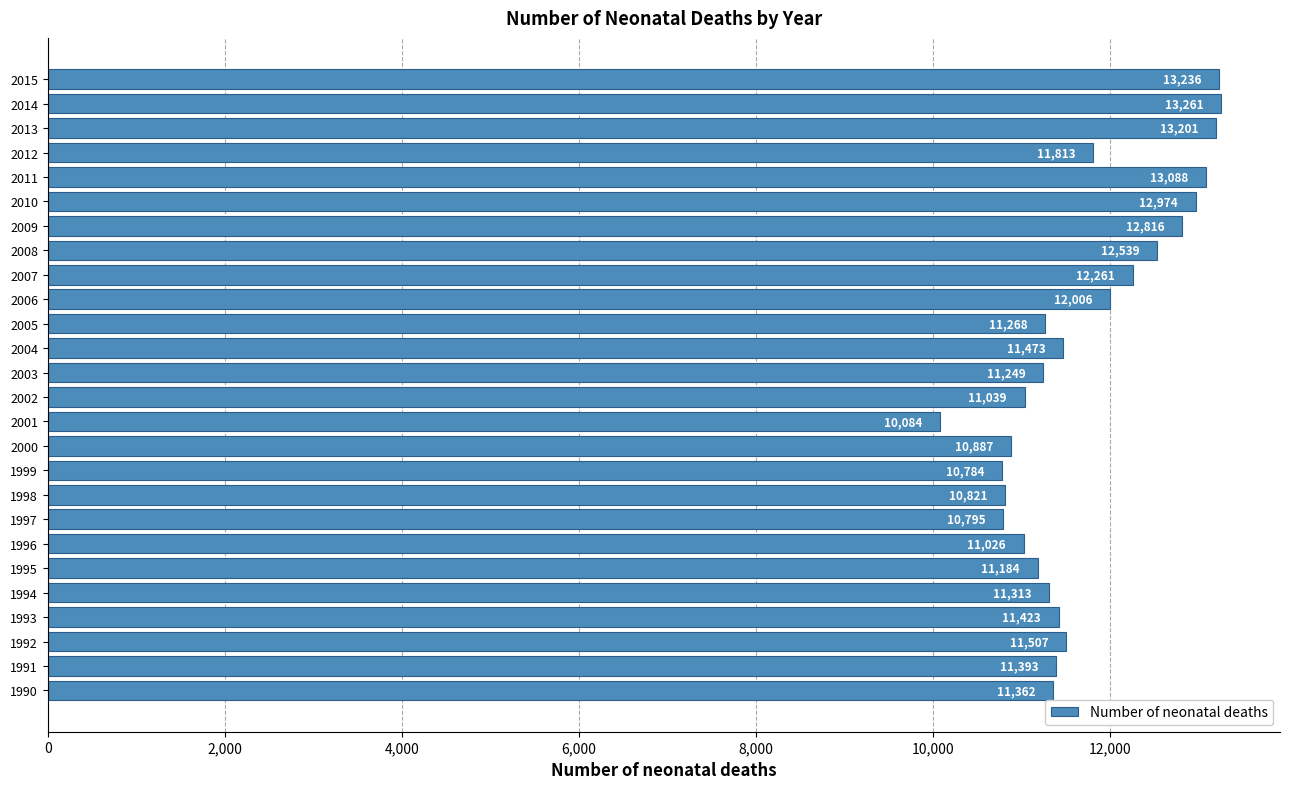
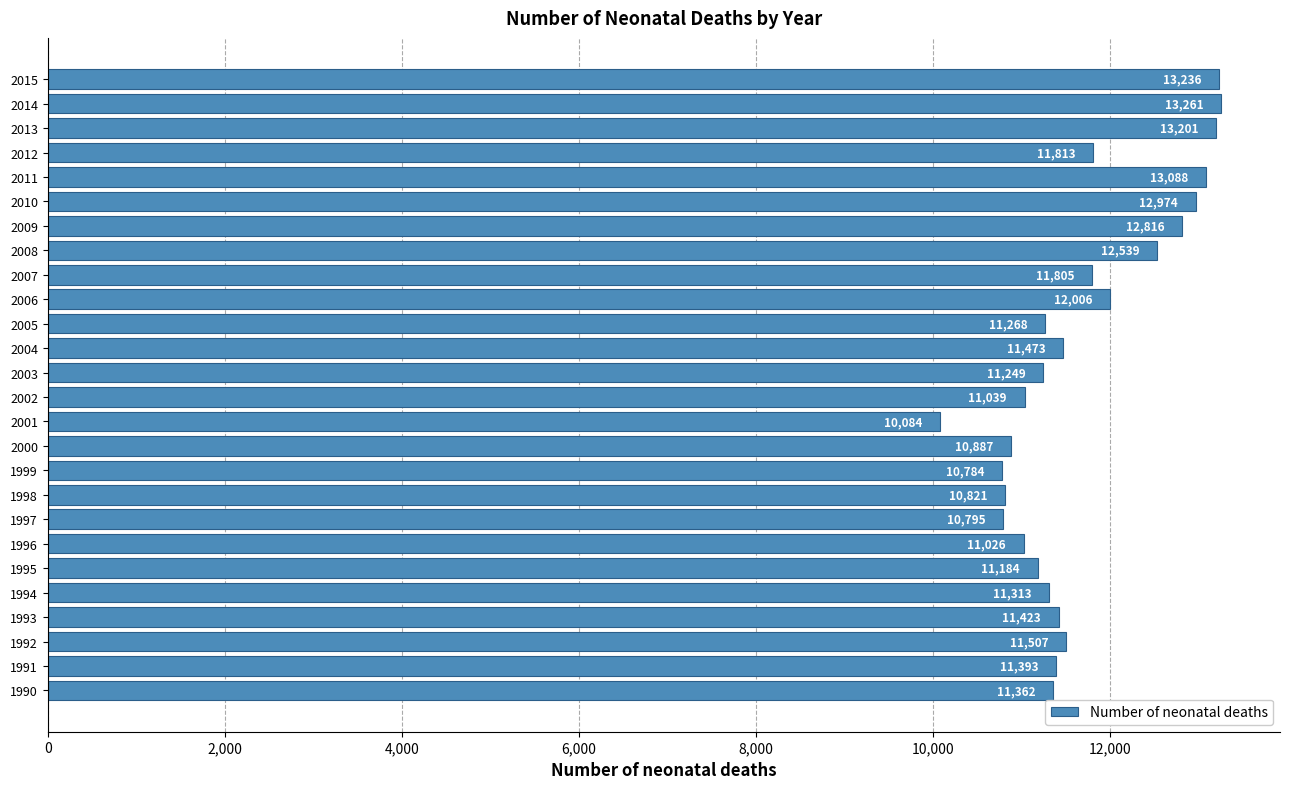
  {
    "2015": "13,236",
    "2014": "13,261",
    "2013": "13,201",
    "2012": "11,813",
    "2011": "13,088",
    "2010": "12,974",
    "2009": "12,816",
    "2008": "12,539",
-   "2007": "12,261",
+   "2007": "11,805",
    "2006": "12,006",
    "2005": "11,268",
    "2004": "11,473",
    "2003": "11,249",
    "2002": "11,039",
    "2001": "10,084",
    "2000": "10,887",
    "1999": "10,784",
    "1998": "10,821",
    "1997": "10,795",
    "1996": "11,026",
    "1995": "11,184",
    "1994": "11,313",
    "1993": "11,423",
    "1992": "11,507",
    "1991": "11,393",
    "1990": "11,362"
  }
